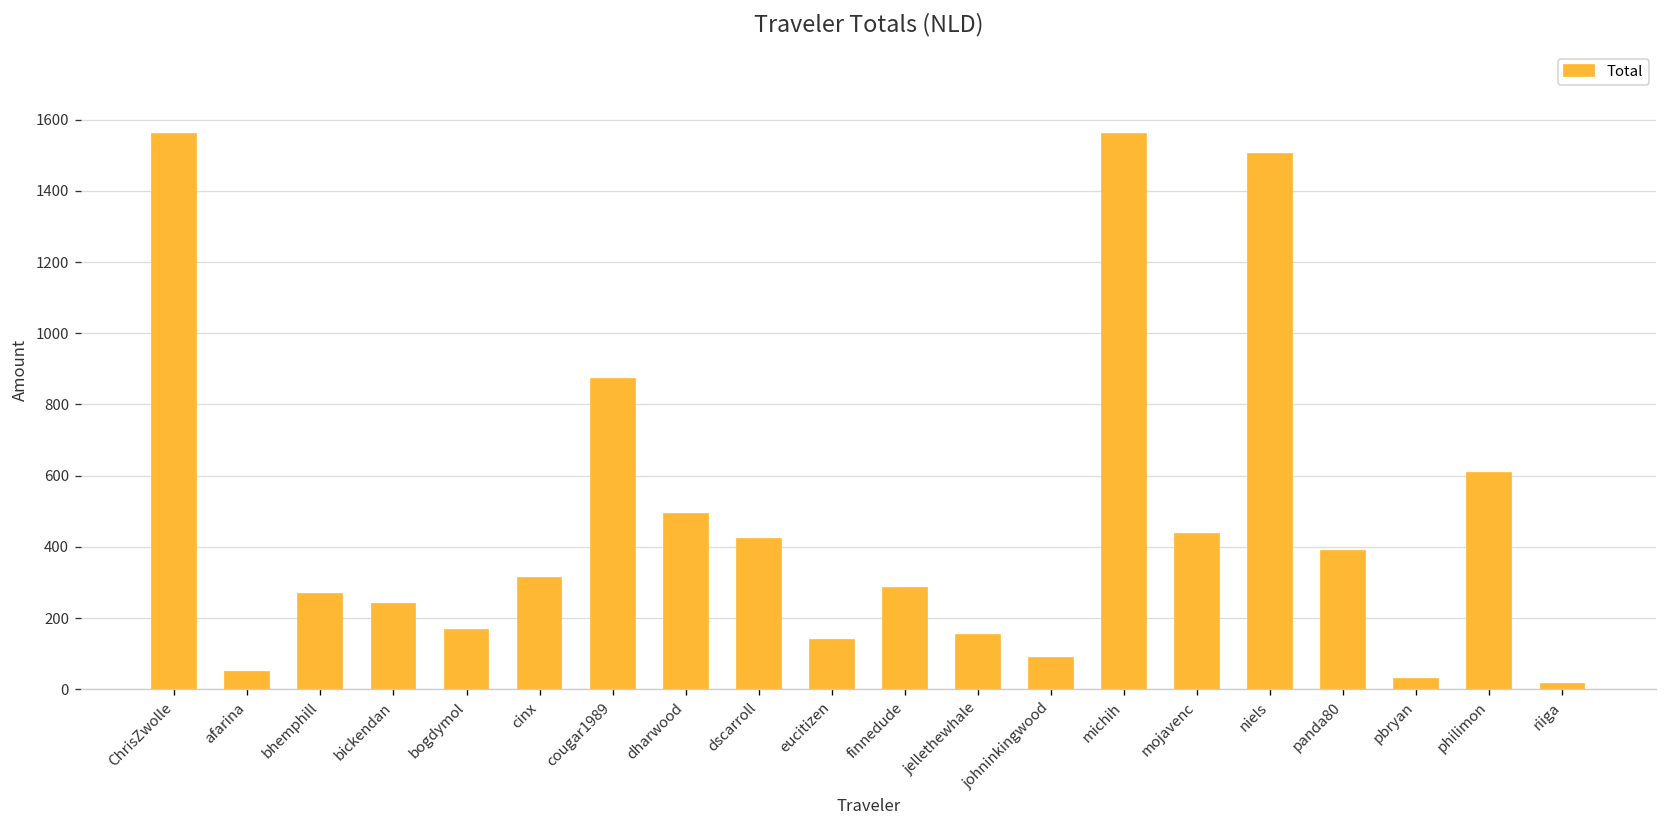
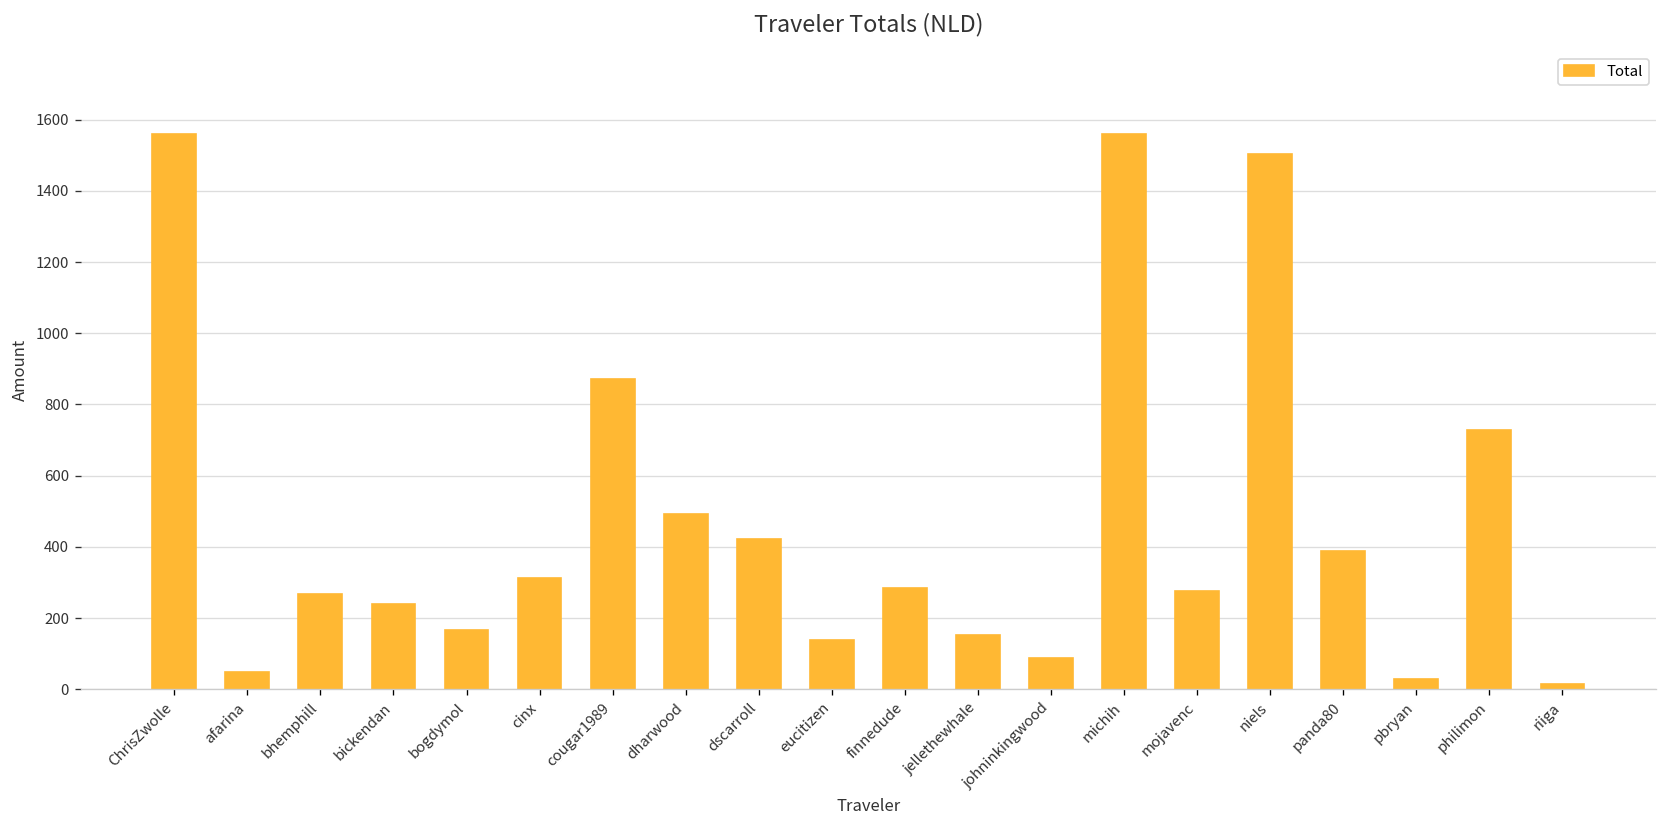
  {
    "ChrisZwolle": 1560,
    "afarina": 50,
    "bhemphill": 270,
    "bickendan": 240,
    "bogdymol": 170,
    "cinx": 310,
    "cougar1989": 870,
    "dharwood": 490,
    "dscarroll": 420,
    "eucitizen": 140,
    "finnedude": 280,
    "jellethewhale": 150,
    "johninkingwood": 90,
    "michih": 1560,
-   "mojavenc": 440,
+   "mojavenc": 270,
    "niels": 1500,
    "panda80": 390,
    "pbryan": 30,
-   "philimon": 610,
+   "philimon": 730,
    "riiga": 10
  }
